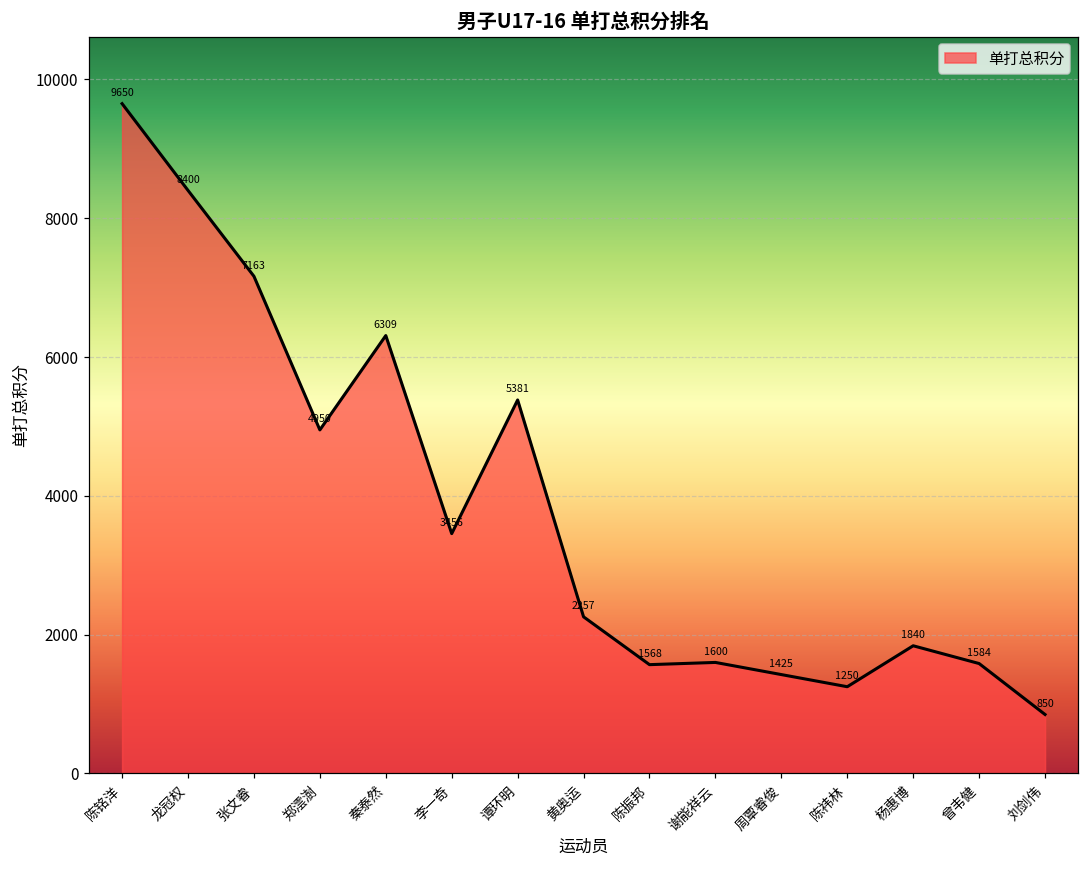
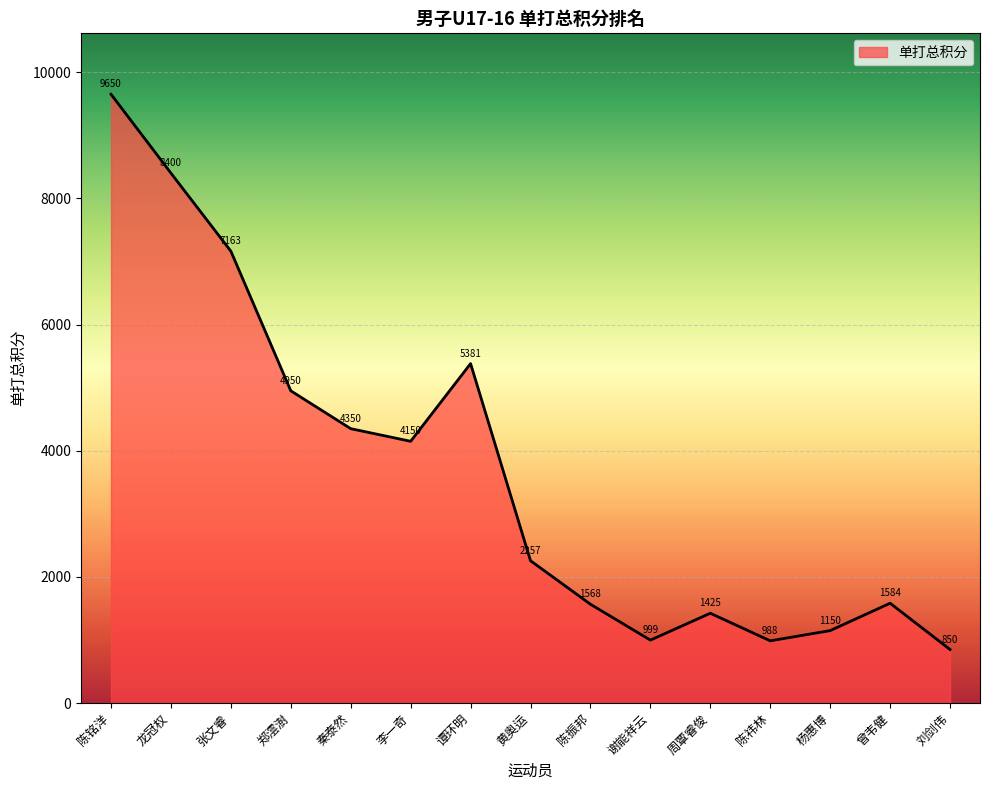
  {
    "陈铭洋": 9650,
    "龙冠权": 8400,
    "张文睿": 7163,
    "郑澐澍": 4950,
-   "秦泰然": 6309,
-   "李一奇": 3456,
+   "秦泰然": 4350,
+   "李一奇": 4150,
    "谭环明": 5381,
    "黄奥运": 2257,
    "陈振邦": 1568,
-   "谢能祥云": 1600,
+   "谢能祥云": 999,
    "周覃睿俊": 1425,
-   "陈祎林": 1250,
-   "杨惠博": 1840,
+   "陈祎林": 988,
+   "杨惠博": 1150,
    "曾韦健": 1584,
    "刘剑伟": 850
  }
